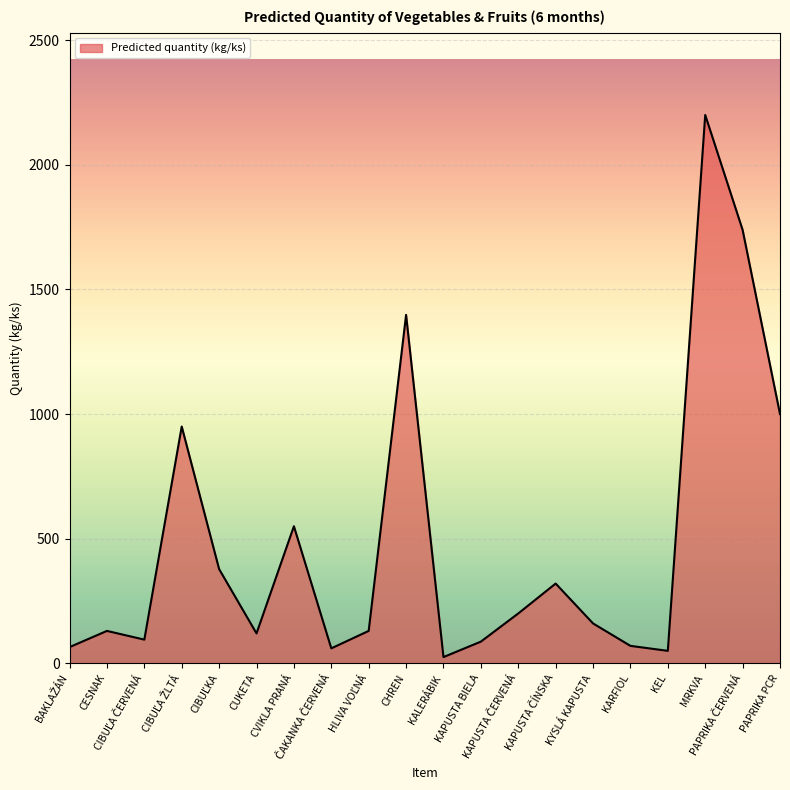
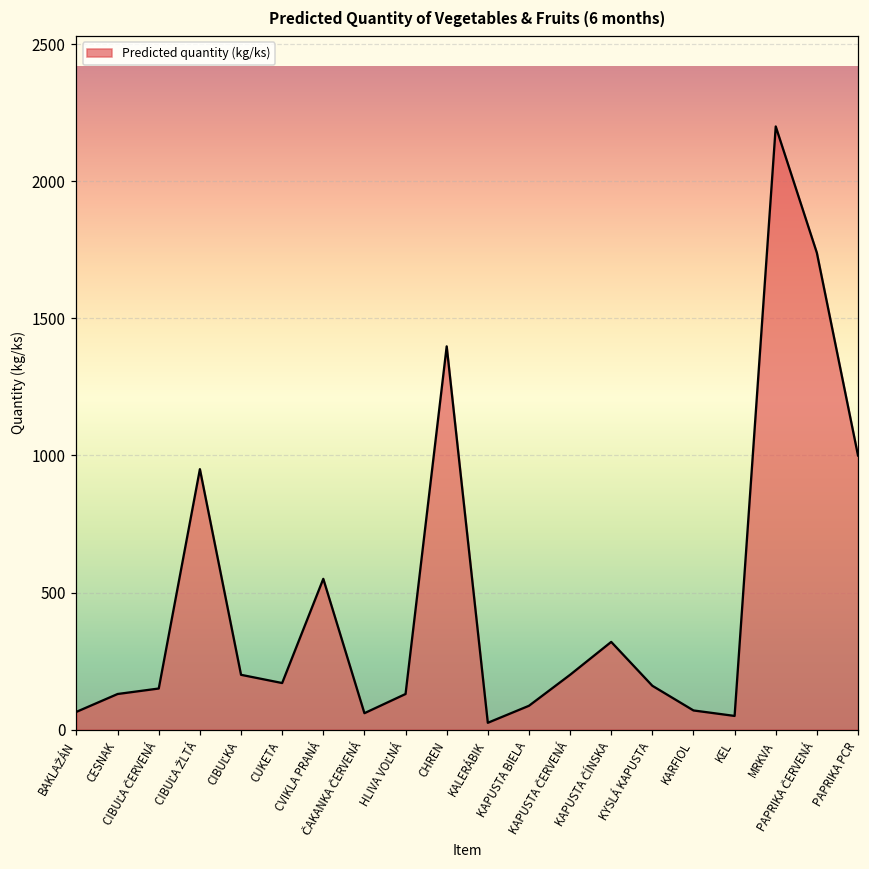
  {
    "BAKLAŽÁN": 70,
    "CESNAK": 130,
-   "CIBUĽA ČERVENÁ": 100,
+   "CIBUĽA ČERVENÁ": 150,
    "CIBUĽA ŽLTÁ": 950,
-   "CIBUĽKA": 380,
-   "CUKETA": 120,
+   "CIBUĽKA": 200,
+   "CUKETA": 170,
    "CVIKLA PRANÁ": 550,
    "ČAKANKA ČERVENÁ": 60,
    "HLIVA VOĽNÁ": 130,
    "CHREN": 1400,
    "KALERÁBIK": 30,
    "KAPUSTA BIELA": 90,
    "KAPUSTA ČERVENÁ": 200,
    "KAPUSTA ČÍNSKA": 320,
    "KYSLÁ KAPUSTA": 160,
    "KARFIOL": 70,
    "KEL": 50,
    "MRKVA": 2200,
    "PAPRIKA ČERVENÁ": 1740,
    "PAPRIKA PCR": 1000
  }
